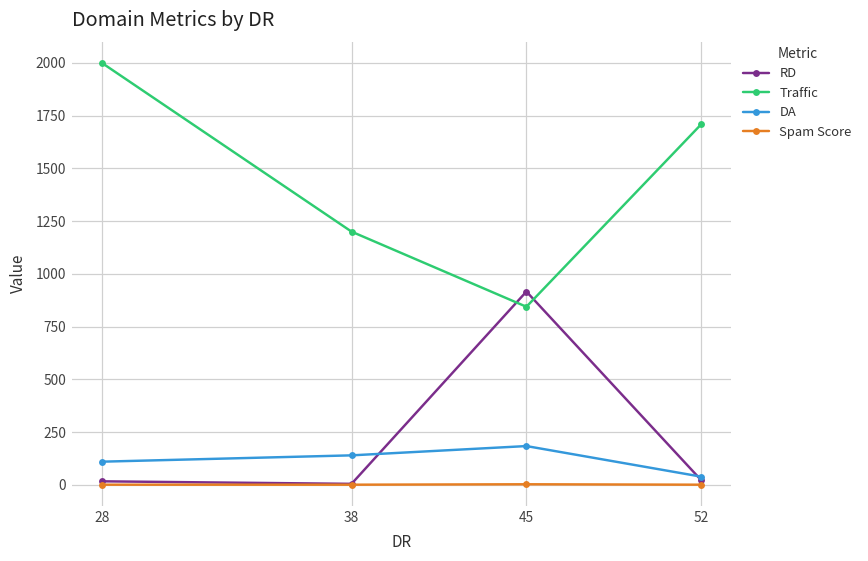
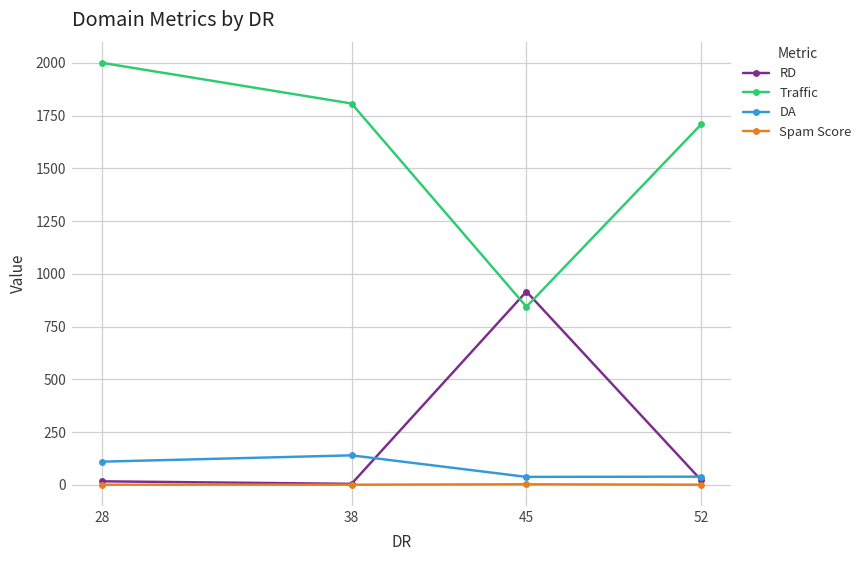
  {
    "RD": {
      "28": 20,
      "45": 920,
      "52": 20
    },
    "Traffic": {
      "28": 2000,
-     "38": 1200,
+     "38": 1810,
      "45": 840,
      "52": 1710
    },
    "DA": {
      "28": 110,
      "38": 140,
-     "45": 180,
+     "45": 40,
      "52": 40
    },
    "Spam Score": {
      "28": 0,
      "45": 0,
      "52": 0
    }
  }
